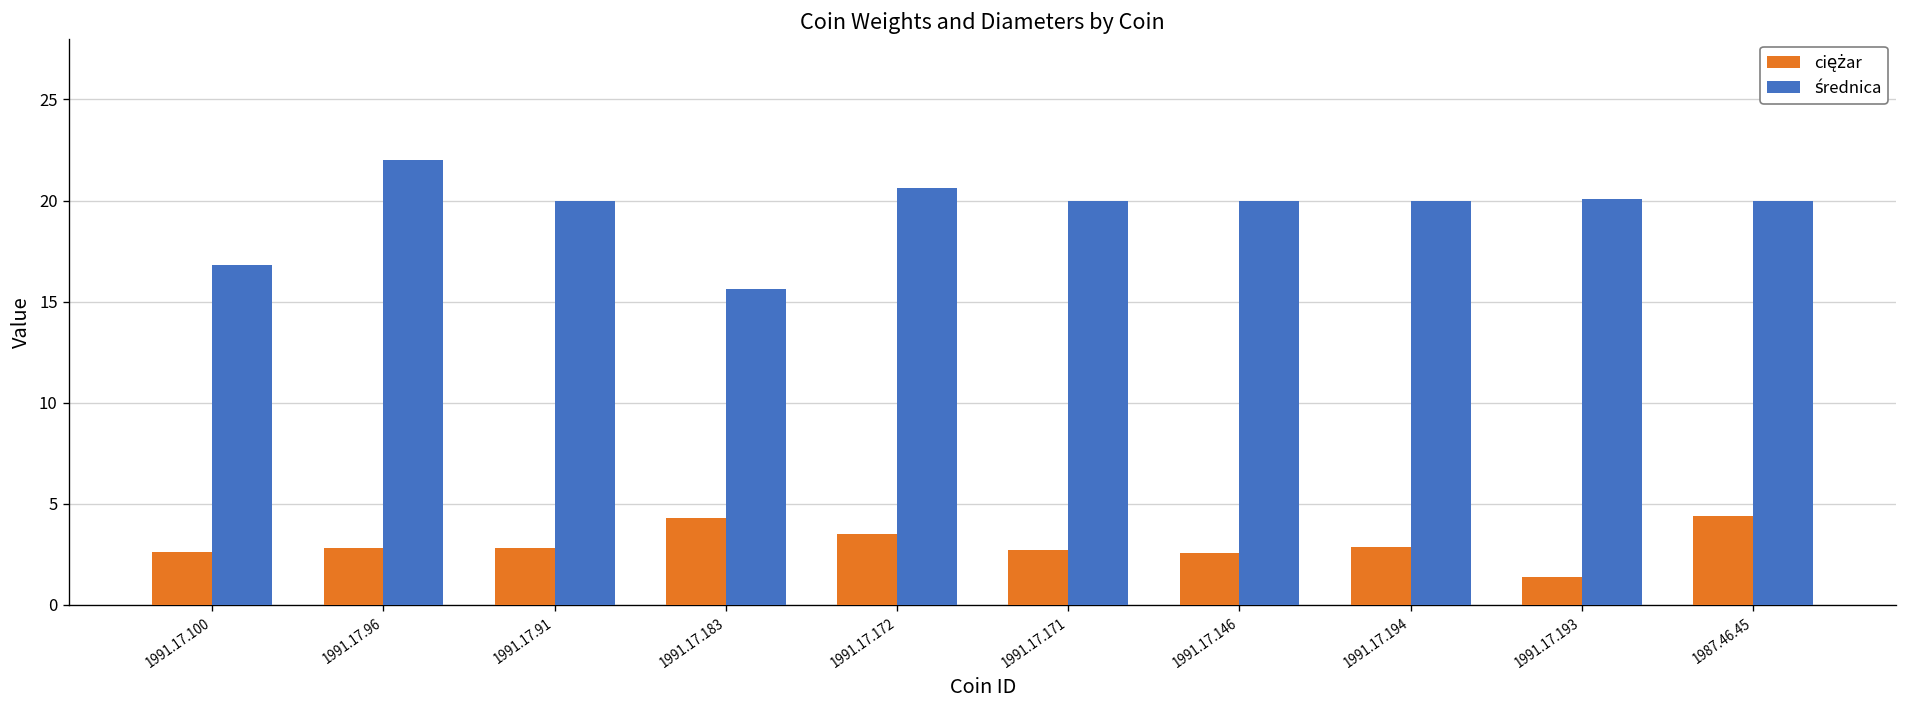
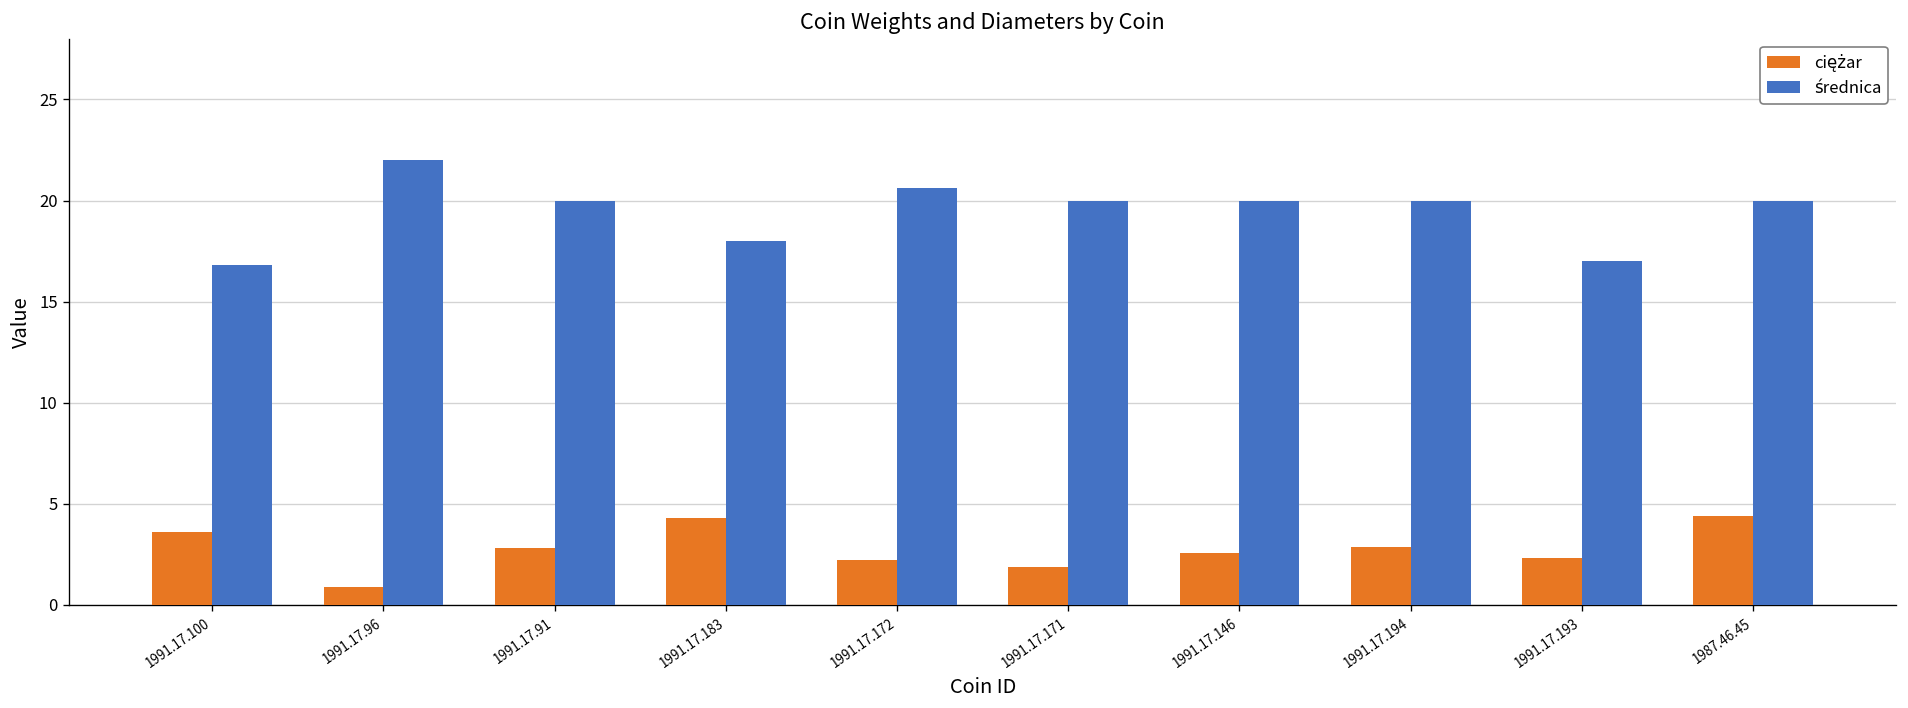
  {
    "ciężar": {
-     "1991.17.100": 2.6,
-     "1991.17.96": 2.8,
+     "1991.17.100": 3.6,
+     "1991.17.96": 0.9,
      "1991.17.91": 2.8,
      "1991.17.183": 4.3,
-     "1991.17.172": 3.5,
-     "1991.17.171": 2.7,
+     "1991.17.172": 2.2,
+     "1991.17.171": 1.9,
      "1991.17.146": 2.6,
      "1991.17.194": 2.9,
-     "1991.17.193": 1.4,
+     "1991.17.193": 2.3,
      "1987.46.45": 4.4
    },
    "średnica": {
      "1991.17.100": 16.8,
      "1991.17.96": 22.0,
      "1991.17.91": 20.0,
-     "1991.17.183": 15.6,
+     "1991.17.183": 18.0,
      "1991.17.172": 20.6,
      "1991.17.171": 20.0,
      "1991.17.146": 20.0,
      "1991.17.194": 20.0,
-     "1991.17.193": 20.1,
+     "1991.17.193": 17.0,
      "1987.46.45": 20.0
    }
  }
